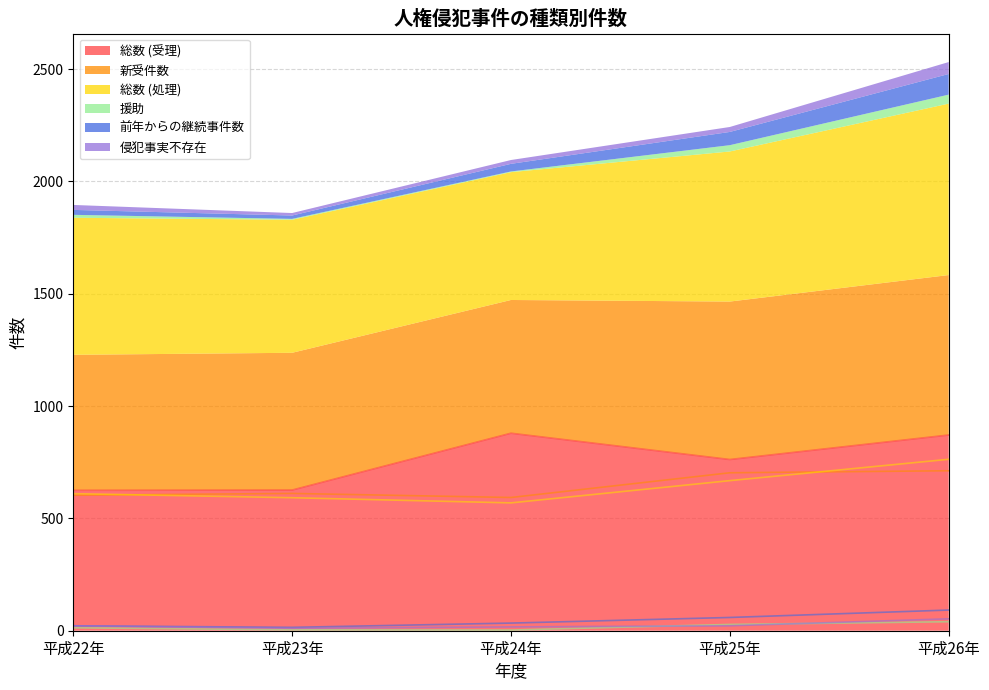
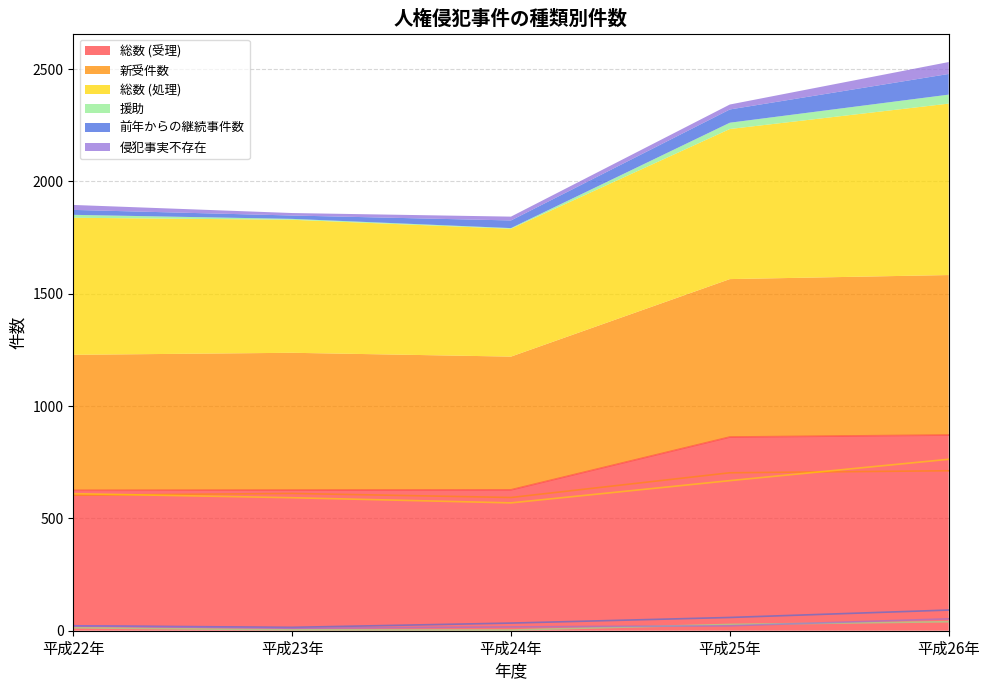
  {
    "総数 (受理)": {
      "平成22年": 630,
      "平成23年": 630,
-     "平成24年": 880,
-     "平成25年": 760,
+     "平成24年": 630,
+     "平成25年": 860,
      "平成26年": 870
    }
  }
